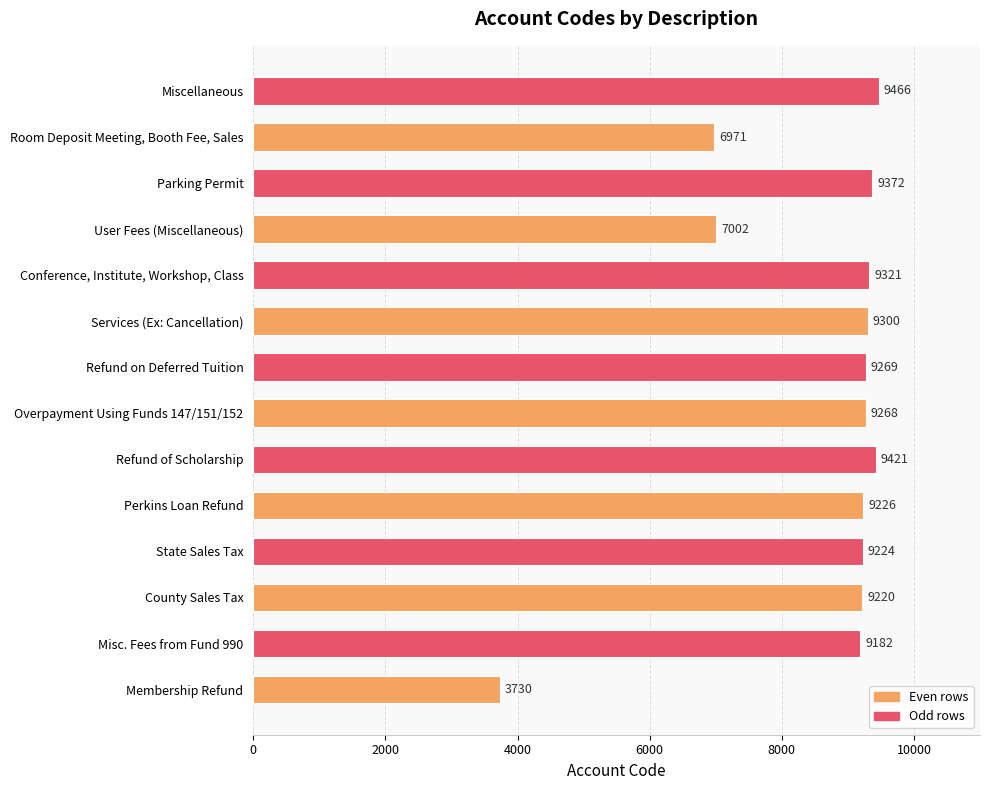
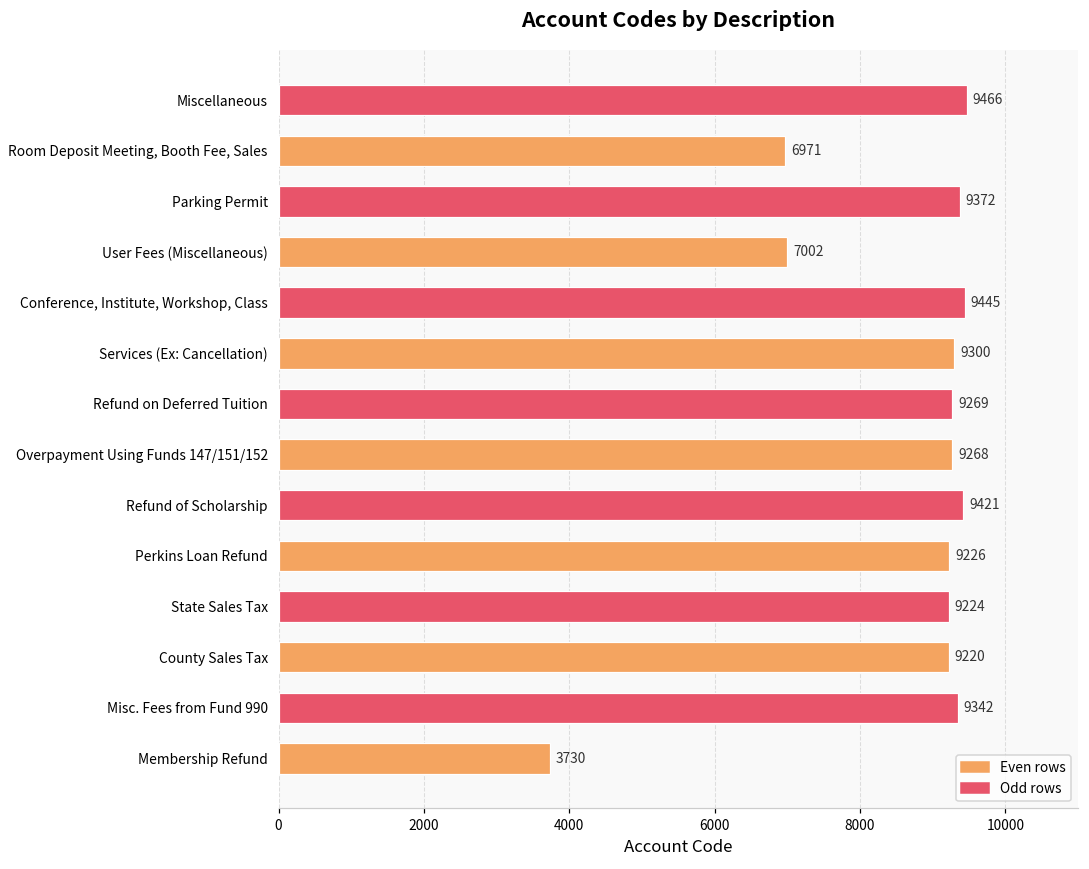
  {
    "Miscellaneous": 9466,
    "Room Deposit Meeting, Booth Fee, Sales": 6971,
    "Parking Permit": 9372,
    "User Fees (Miscellaneous)": 7002,
-   "Conference, Institute, Workshop, Class": 9321,
+   "Conference, Institute, Workshop, Class": 9445,
    "Services (Ex: Cancellation)": 9300,
    "Refund on Deferred Tuition": 9269,
    "Overpayment Using Funds 147/151/152": 9268,
    "Refund of Scholarship": 9421,
    "Perkins Loan Refund": 9226,
    "State Sales Tax": 9224,
    "County Sales Tax": 9220,
-   "Misc. Fees from Fund 990": 9182,
+   "Misc. Fees from Fund 990": 9342,
    "Membership Refund": 3730
  }
